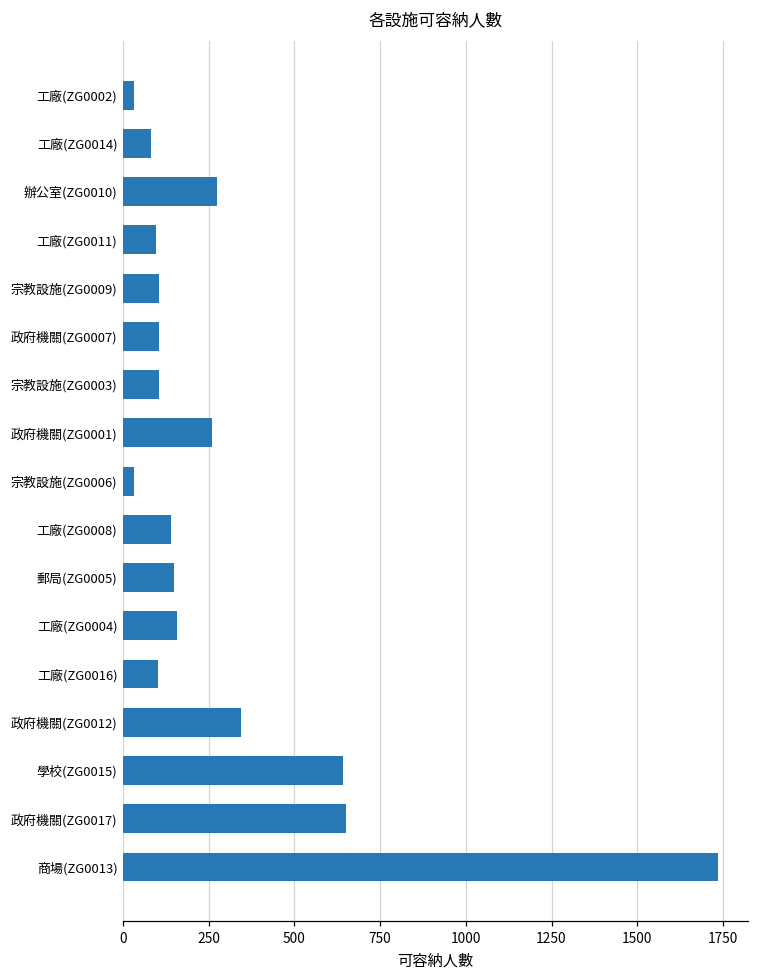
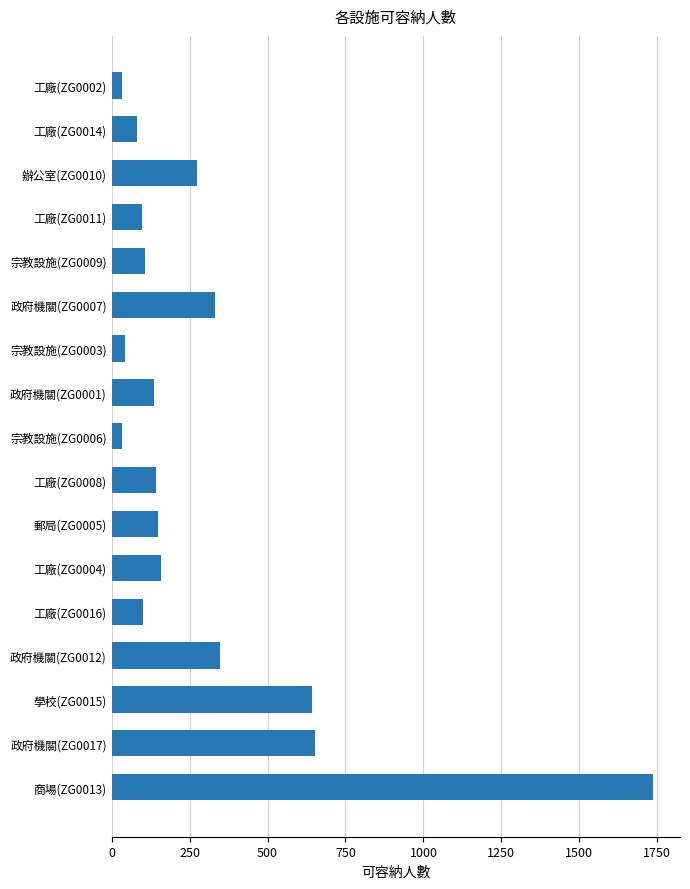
  {
    "工廠(ZG0002)": 30,
    "工廠(ZG0014)": 80,
    "辦公室(ZG0010)": 280,
    "工廠(ZG0011)": 100,
    "宗教設施(ZG0009)": 110,
-   "政府機關(ZG0007)": 110,
-   "宗教設施(ZG0003)": 110,
-   "政府機關(ZG0001)": 260,
+   "政府機關(ZG0007)": 330,
+   "宗教設施(ZG0003)": 40,
+   "政府機關(ZG0001)": 140,
    "宗教設施(ZG0006)": 30,
    "工廠(ZG0008)": 140,
    "郵局(ZG0005)": 150,
    "工廠(ZG0004)": 160,
    "工廠(ZG0016)": 100,
    "政府機關(ZG0012)": 350,
    "學校(ZG0015)": 640,
    "政府機關(ZG0017)": 650,
    "商場(ZG0013)": 1740
  }
